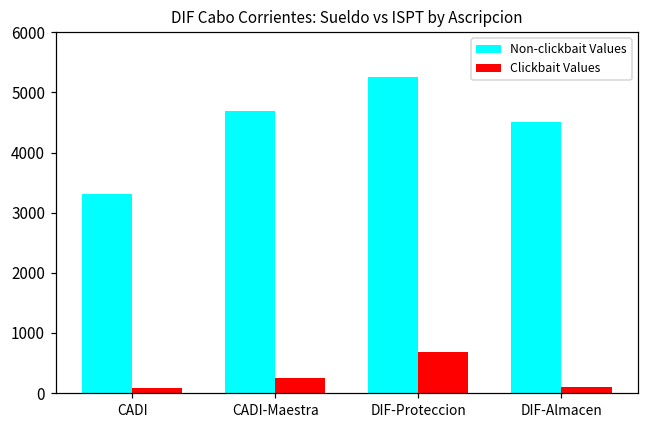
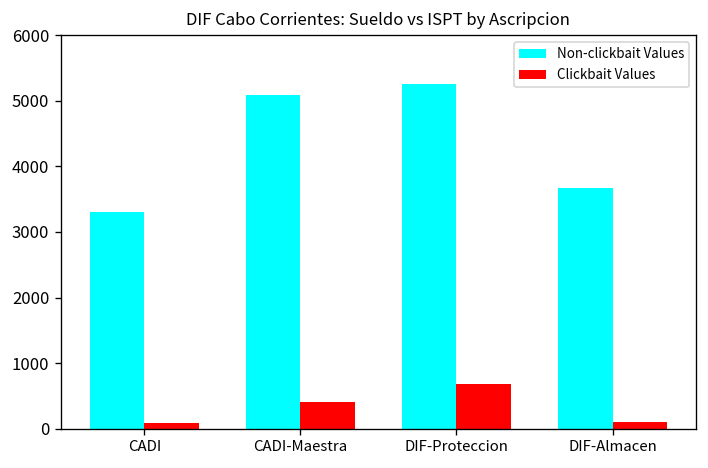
  {
    "Non-clickbait Values": {
      "CADI": 3300,
-     "CADI-Maestra": 4700,
+     "CADI-Maestra": 5100,
      "DIF-Proteccion": 5300,
-     "DIF-Almacen": 4500
+     "DIF-Almacen": 3700
    },
    "Clickbait Values": {
      "CADI": 100,
-     "CADI-Maestra": 200,
+     "CADI-Maestra": 400,
      "DIF-Proteccion": 700,
      "DIF-Almacen": 100
    }
  }
